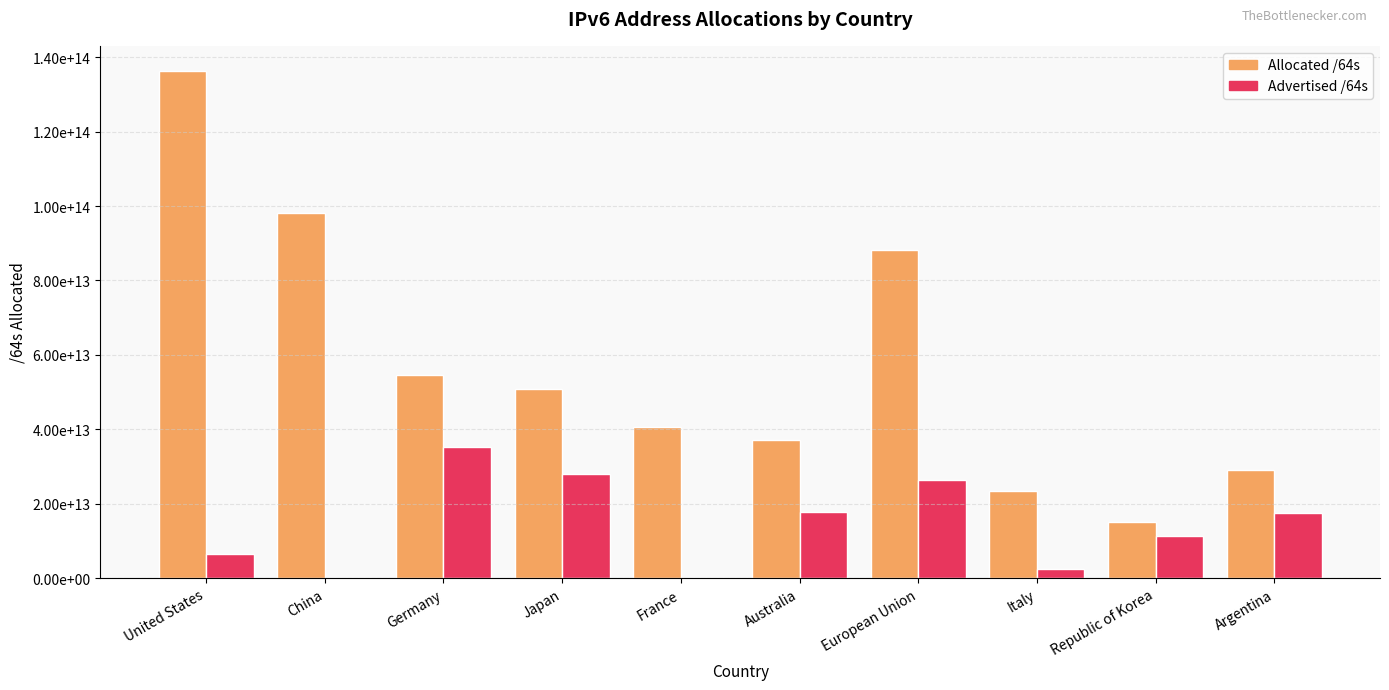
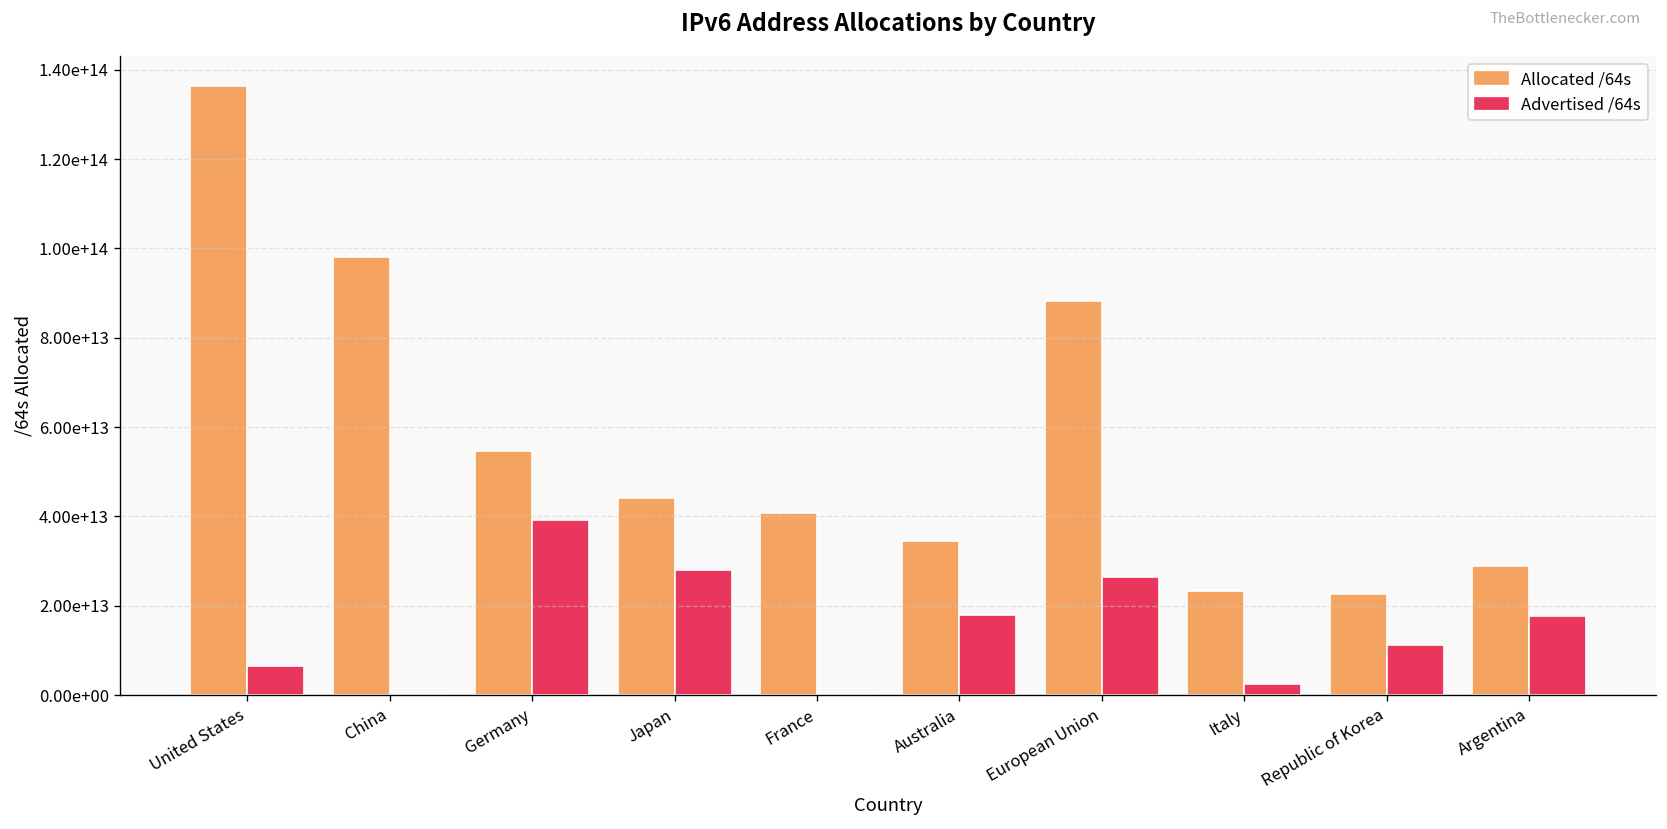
  {
    "Allocated /64s": {
      "United States": 136000000000000,
      "China": 98000000000000,
      "Germany": 55000000000000,
-     "Japan": 51000000000000,
+     "Japan": 44000000000000,
      "France": 41000000000000,
-     "Australia": 37000000000000,
+     "Australia": 34000000000000,
      "European Union": 88000000000000,
      "Italy": 23000000000000,
-     "Republic of Korea": 15000000000000,
+     "Republic of Korea": 23000000000000,
      "Argentina": 29000000000000
    },
    "Advertised /64s": {
      "United States": 7000000000000,
-     "Germany": 35000000000000,
+     "Germany": 39000000000000,
      "Japan": 28000000000000,
      "Australia": 18000000000000,
      "European Union": 26000000000000,
      "Italy": 2000000000000,
      "Republic of Korea": 11000000000000,
      "Argentina": 18000000000000
    }
  }
